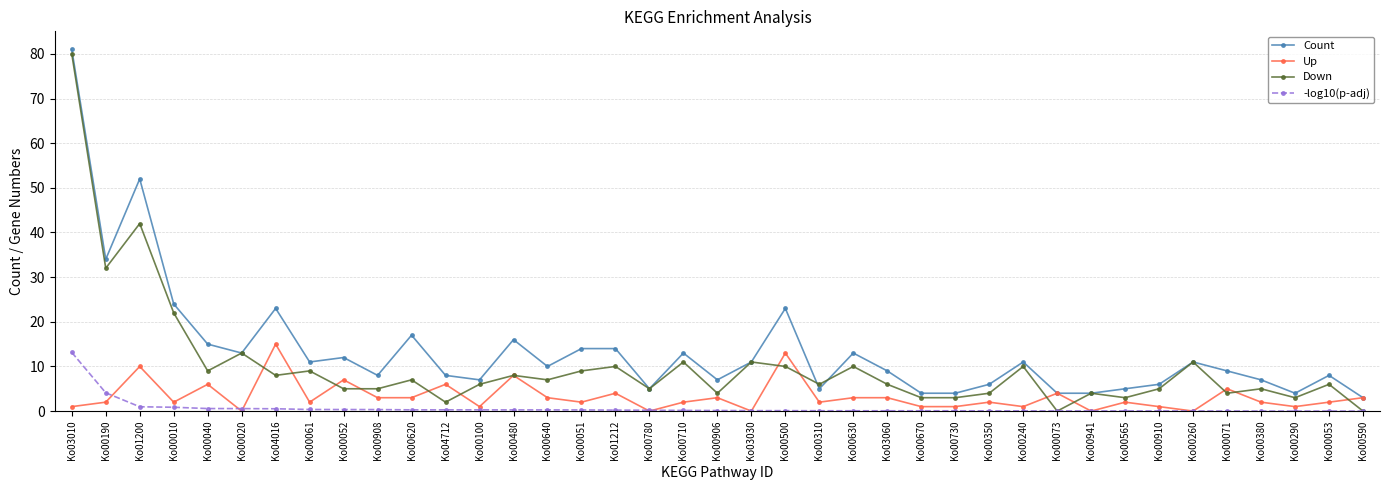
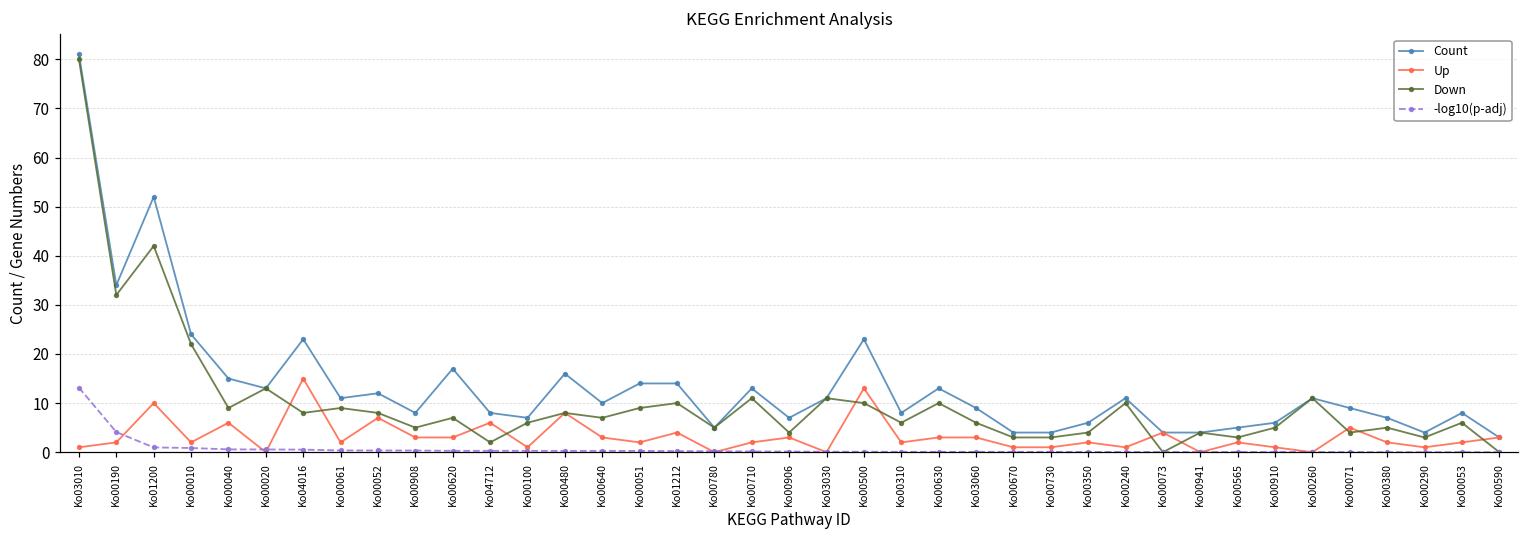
  {
    "Count": {
      "Ko03010": 81,
      "Ko00190": 34,
      "Ko01200": 52,
      "Ko00010": 24,
      "Ko00040": 15,
      "Ko04016": 23,
      "Ko00061": 11,
      "Ko00052": 12,
      "Ko00908": 8,
      "Ko00620": 17,
      "Ko04712": 8,
      "Ko00100": 7,
      "Ko00480": 16,
      "Ko00640": 10,
      "Ko00051": 14,
      "Ko01212": 14,
      "Ko00710": 13,
      "Ko00906": 7,
      "Ko00500": 23,
-     "Ko00310": 5,
+     "Ko00310": 8,
      "Ko00630": 13,
      "Ko03060": 9,
      "Ko00670": 4,
      "Ko00730": 4,
      "Ko00350": 6,
      "Ko00240": 11,
      "Ko00565": 5,
      "Ko00910": 6,
      "Ko00071": 9,
      "Ko00380": 7,
      "Ko00290": 4,
      "Ko00053": 8
    },
    "Up": {
      "Ko03010": 1,
      "Ko00190": 2,
      "Ko01200": 10,
      "Ko00010": 2,
      "Ko00040": 6,
      "Ko04016": 15,
      "Ko00061": 2,
      "Ko00052": 7,
      "Ko00908": 3,
      "Ko00620": 3,
      "Ko04712": 6,
      "Ko00100": 1,
      "Ko00640": 3,
      "Ko00051": 2,
      "Ko01212": 4,
      "Ko00710": 2,
      "Ko00906": 3,
      "Ko00500": 13,
      "Ko00310": 2,
      "Ko00630": 3,
      "Ko03060": 3,
      "Ko00670": 1,
      "Ko00730": 1,
      "Ko00350": 2,
      "Ko00240": 1,
      "Ko00565": 2,
      "Ko00910": 1,
      "Ko00071": 5,
      "Ko00380": 2,
      "Ko00290": 1,
      "Ko00053": 2
    },
    "Down": {
      "Ko03010": 80,
      "Ko00190": 32,
      "Ko01200": 42,
      "Ko00010": 22,
      "Ko00040": 9,
      "Ko04016": 8,
      "Ko00061": 9,
-     "Ko00052": 5,
+     "Ko00052": 8,
      "Ko00908": 5,
      "Ko00620": 7,
      "Ko04712": 2,
      "Ko00100": 6,
      "Ko00640": 7,
      "Ko00051": 9,
      "Ko01212": 10,
      "Ko00710": 11,
      "Ko00906": 4,
      "Ko00500": 10,
      "Ko00310": 6,
      "Ko00630": 10,
      "Ko03060": 6,
      "Ko00670": 3,
      "Ko00730": 3,
      "Ko00350": 4,
      "Ko00240": 10,
      "Ko00565": 3,
      "Ko00910": 5,
      "Ko00071": 4,
      "Ko00380": 5,
      "Ko00290": 3,
      "Ko00053": 6
    },
    "-log10(p-adj)": {
      "Ko03010": 13,
      "Ko00190": 4,
      "Ko01200": 1,
      "Ko00010": 1,
      "Ko00040": 1,
      "Ko04016": 1,
      "Ko00061": 0,
      "Ko00052": 0,
      "Ko00908": 0,
      "Ko00620": 0,
      "Ko04712": 0,
      "Ko00100": 0,
      "Ko00480": 0,
      "Ko00640": 0,
      "Ko00051": 0,
      "Ko01212": 0,
      "Ko00710": 0,
      "Ko00906": 0,
      "Ko00500": 0,
      "Ko00310": 0,
      "Ko00630": 0,
      "Ko03060": 0,
      "Ko00670": 0,
      "Ko00730": 0,
      "Ko00350": 0,
      "Ko00240": 0,
      "Ko00565": 0,
      "Ko00910": 0,
      "Ko00071": 0,
      "Ko00380": 0,
      "Ko00290": 0,
      "Ko00053": 0
    }
  }
